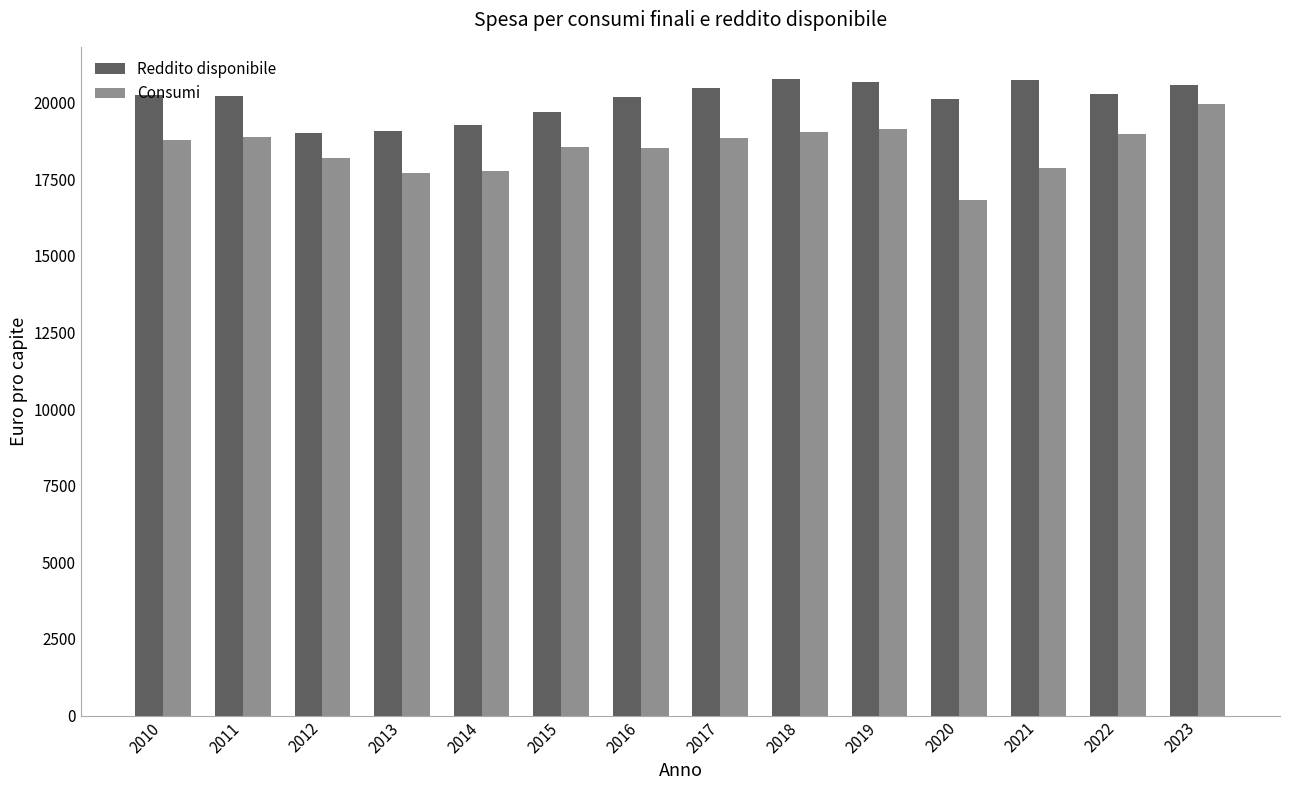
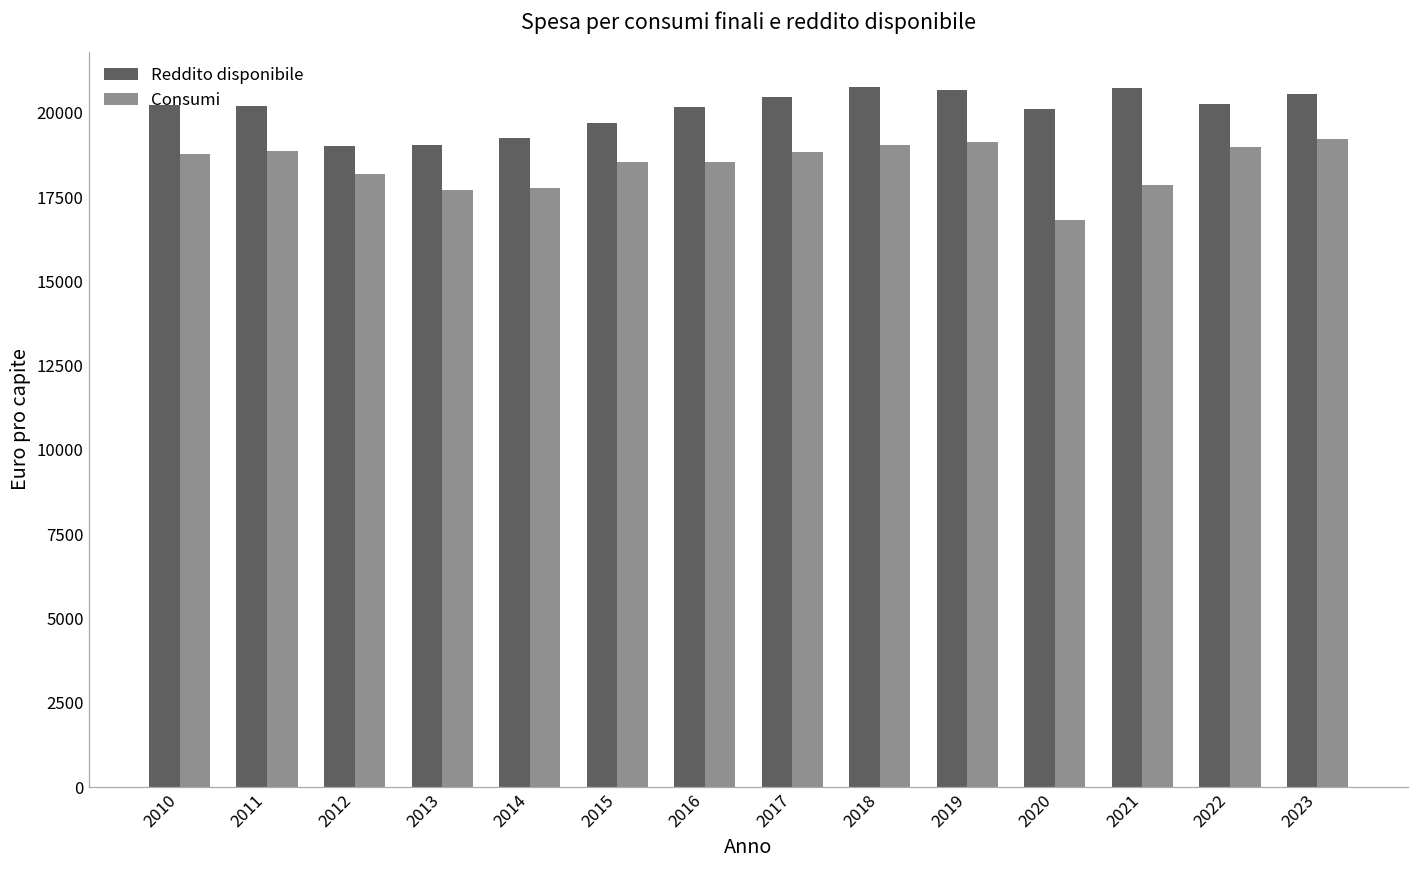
  {
    "Reddito disponibile": {
      "2010": 20200,
      "2011": 20200,
      "2012": 19000,
      "2013": 19100,
      "2014": 19300,
      "2015": 19700,
      "2016": 20200,
      "2017": 20500,
      "2018": 20800,
      "2019": 20700,
      "2020": 20100,
      "2021": 20800,
      "2022": 20300,
      "2023": 20600
    },
    "Consumi": {
      "2010": 18800,
      "2011": 18900,
      "2012": 18200,
      "2013": 17700,
      "2014": 17800,
      "2015": 18600,
      "2016": 18500,
      "2017": 18800,
      "2018": 19000,
      "2019": 19100,
      "2020": 16800,
      "2021": 17900,
      "2022": 19000,
-     "2023": 19900
+     "2023": 19200
    }
  }
